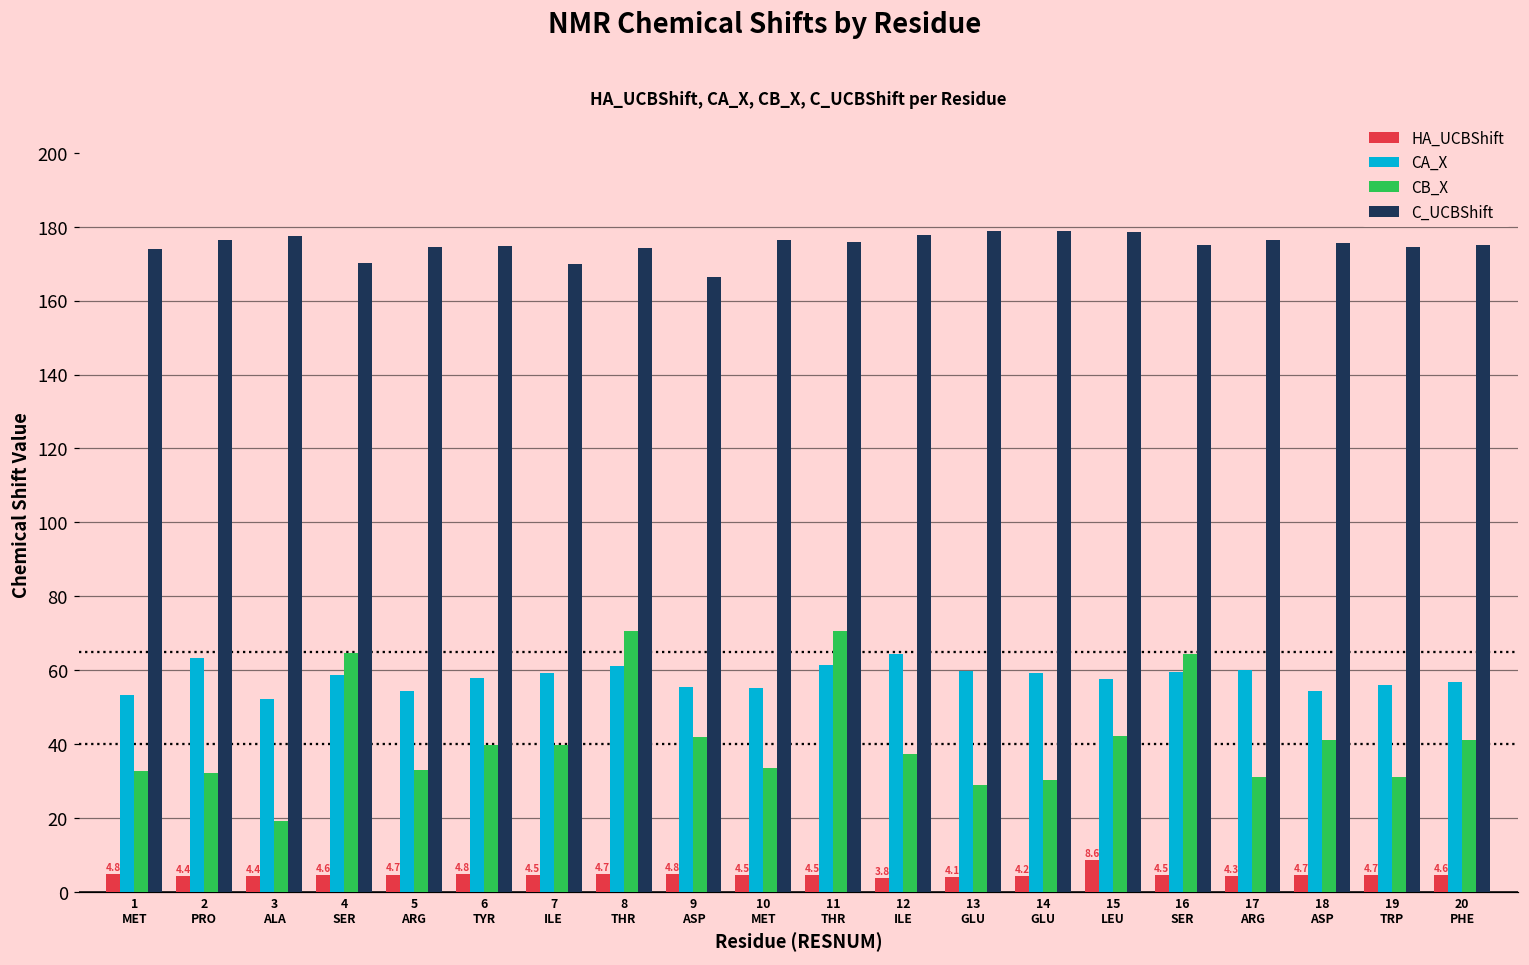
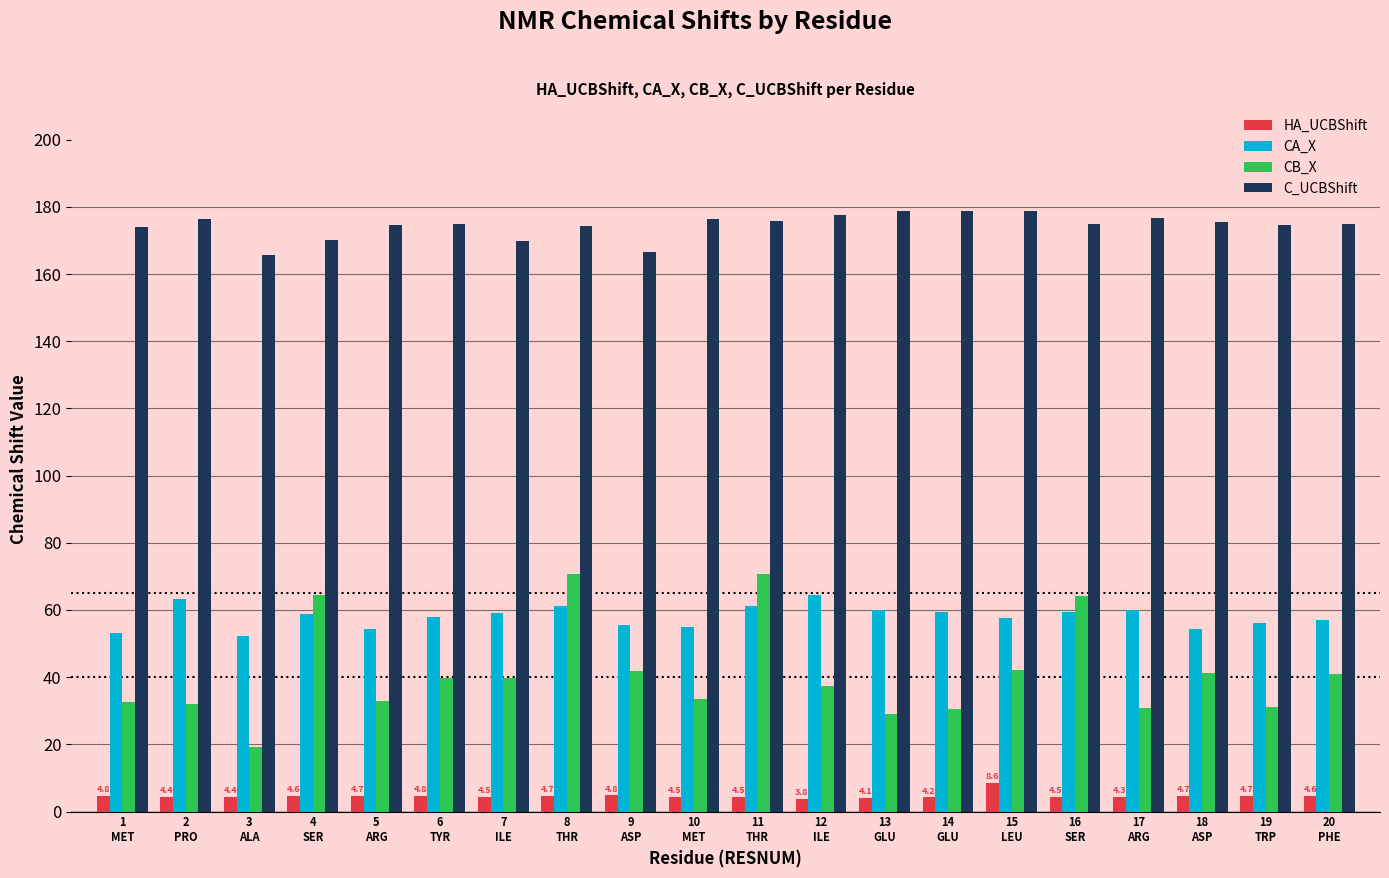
  {
    "HA_UCBShift": {
      "1 MET": 4.8,
      "2 PRO": 4.4,
      "3 ALA": 4.4,
      "4 SER": 4.6,
      "5 ARG": 4.7,
      "6 TYR": 4.8,
      "7 ILE": 4.5,
      "8 THR": 4.7,
      "9 ASP": 4.8,
      "10 MET": 4.5,
      "11 THR": 4.5,
      "12 ILE": 3.8,
      "13 GLU": 4.1,
      "14 GLU": 4.2,
      "15 LEU": 8.6,
      "16 SER": 4.5,
      "17 ARG": 4.3,
      "18 ASP": 4.7,
      "19 TRP": 4.7,
      "20 PHE": 4.6
    },
    "CA_X": {
      "1 MET": 53,
      "2 PRO": 63,
      "3 ALA": 52,
      "4 SER": 59,
      "5 ARG": 54,
      "6 TYR": 58,
      "7 ILE": 59,
      "8 THR": 61,
      "9 ASP": 55,
      "10 MET": 55,
      "11 THR": 61,
      "12 ILE": 64,
      "13 GLU": 60,
      "14 GLU": 59,
      "15 LEU": 58,
      "16 SER": 59,
      "17 ARG": 60,
      "18 ASP": 54,
      "19 TRP": 56,
      "20 PHE": 57
    },
    "CB_X": {
      "1 MET": 33,
      "2 PRO": 32,
      "3 ALA": 19,
      "4 SER": 65,
      "5 ARG": 33,
      "6 TYR": 40,
      "7 ILE": 40,
      "8 THR": 71,
      "9 ASP": 42,
      "10 MET": 34,
      "11 THR": 71,
      "12 ILE": 37,
      "13 GLU": 29,
      "14 GLU": 30,
      "15 LEU": 42,
      "16 SER": 64,
      "17 ARG": 31,
      "18 ASP": 41,
      "19 TRP": 31,
      "20 PHE": 41
    },
    "C_UCBShift": {
      "1 MET": 174,
      "2 PRO": 177,
-     "3 ALA": 177,
+     "3 ALA": 166,
      "4 SER": 170,
      "5 ARG": 175,
      "6 TYR": 175,
      "7 ILE": 170,
      "8 THR": 174,
      "9 ASP": 167,
      "10 MET": 176,
      "11 THR": 176,
      "12 ILE": 178,
      "13 GLU": 179,
      "14 GLU": 179,
      "15 LEU": 179,
      "16 SER": 175,
      "17 ARG": 177,
      "18 ASP": 176,
      "19 TRP": 175,
      "20 PHE": 175
    }
  }
